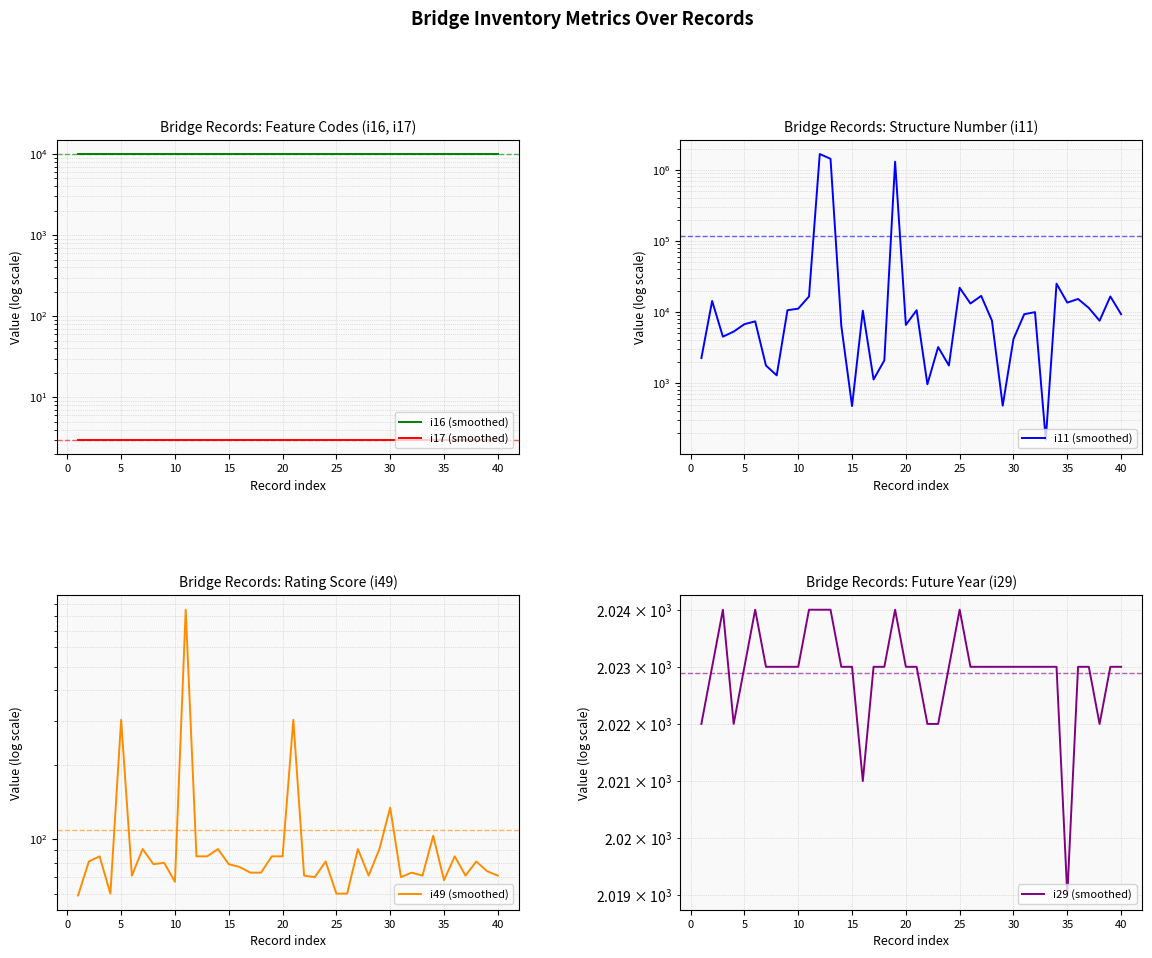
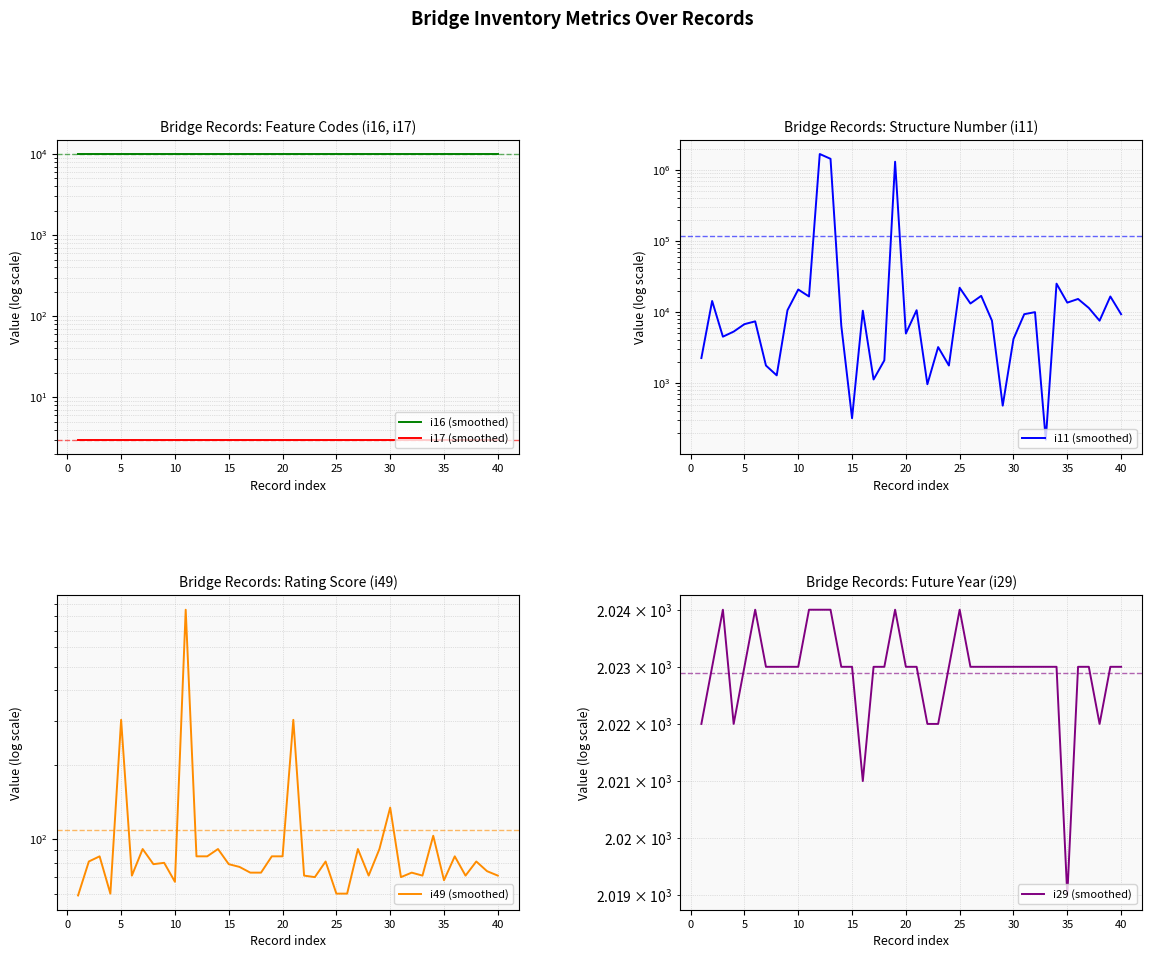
  {
    "Bridge Records: Feature Codes (i16, i17)": {
      "i16 (smoothed)": {
        "5": 10000,
        "10": 10000,
        "15": 10000,
        "20": 10000,
        "25": 10000,
        "30": 10000,
        "35": 10000,
        "40": 10000
      },
      "i17 (smoothed)": {
        "5": 3.0,
        "10": 3.0,
        "15": 3.0,
        "20": 3.0,
        "25": 3.0,
        "30": 3.0
      }
    },
    "Bridge Records: Structure Number (i11)": {
      "5": 7000,
-     "10": 11000,
-     "15": 500,
-     "20": 7000,
+     "10": 21000,
+     "15": 300,
+     "20": 5000,
      "25": 22000,
      "30": 4000,
      "35": 14000,
      "40": 9000
    }
  }
